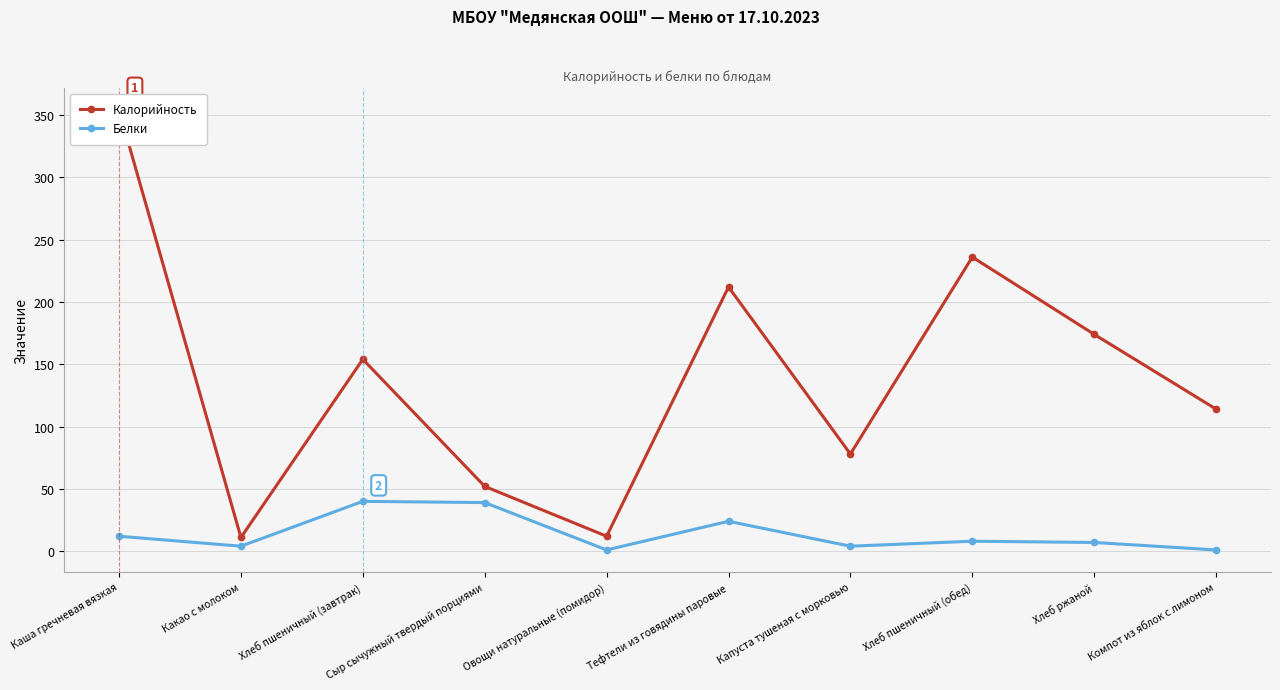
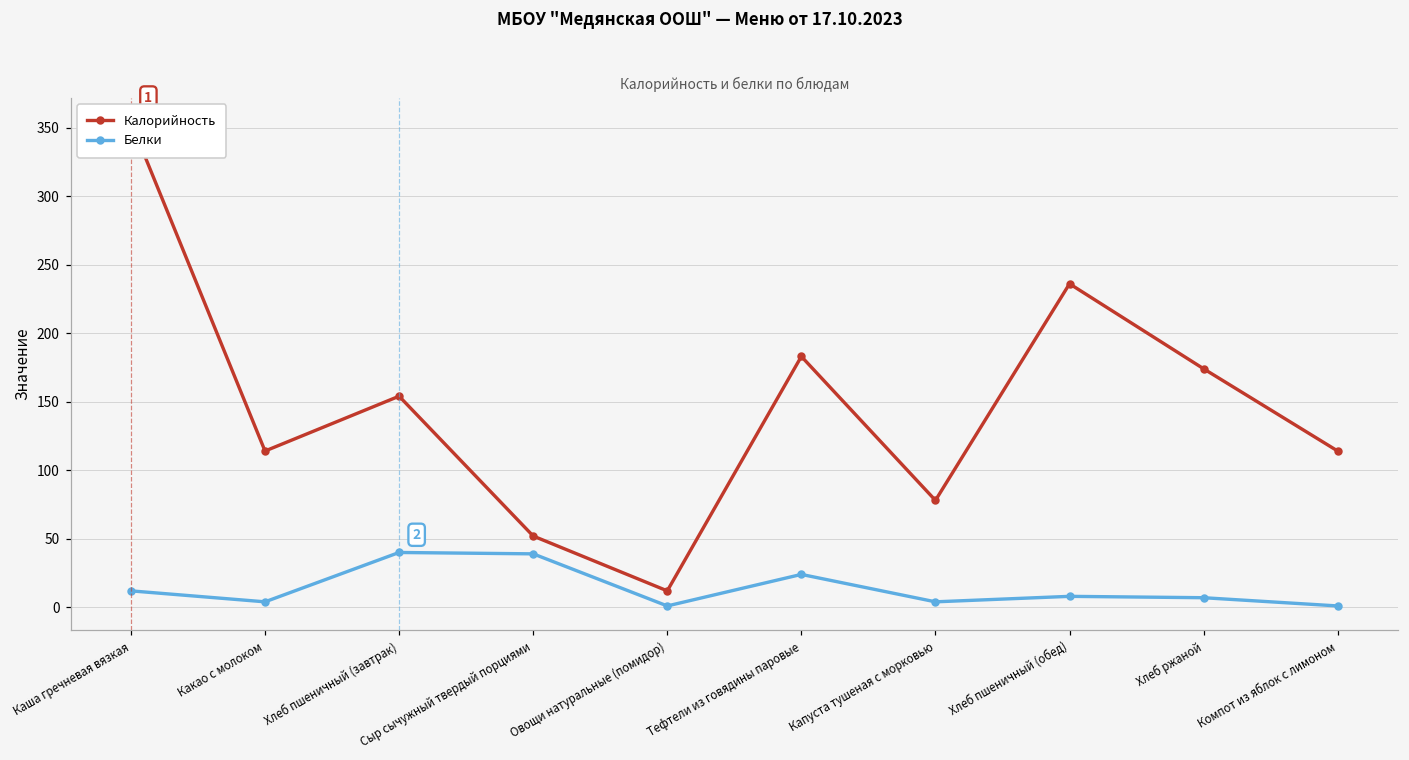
  {
    "Калорийность": {
-     "Какао с молоком": 11,
+     "Какао с молоком": 114,
      "Хлеб пшеничный (завтрак)": 154,
      "Сыр сычужный твердый порциями": 52,
      "Овощи натуральные (помидор)": 12,
-     "Тефтели из говядины паровые": 212,
+     "Тефтели из говядины паровые": 183,
      "Капуста тушеная с морковью": 78,
      "Хлеб пшеничный (обед)": 236,
      "Хлеб ржаной": 174,
      "Компот из яблок с лимоном": 114
    },
    "Белки": {
      "Каша гречневая вязкая": 12,
      "Какао с молоком": 4,
      "Сыр сычужный твердый порциями": 39,
      "Овощи натуральные (помидор)": 1,
      "Тефтели из говядины паровые": 24,
      "Капуста тушеная с морковью": 4,
      "Хлеб пшеничный (обед)": 8,
      "Хлеб ржаной": 7,
      "Компот из яблок с лимоном": 1
    }
  }
